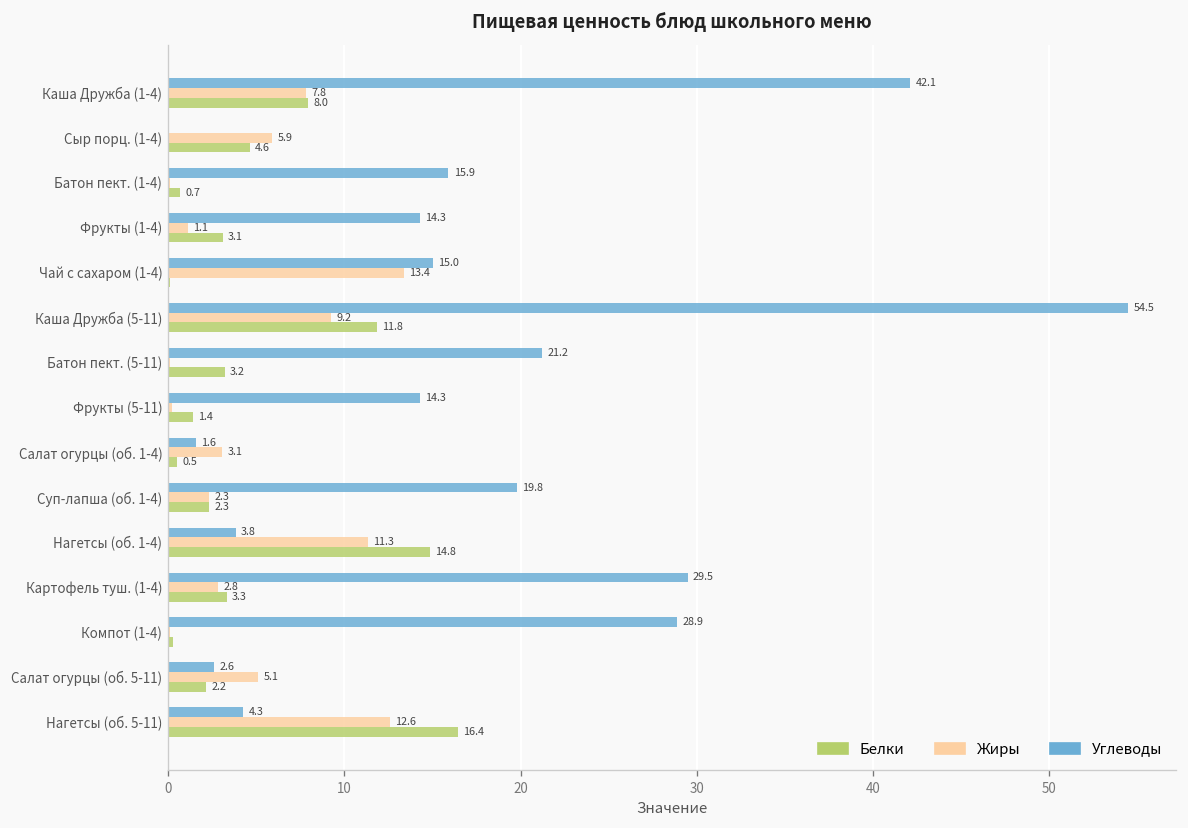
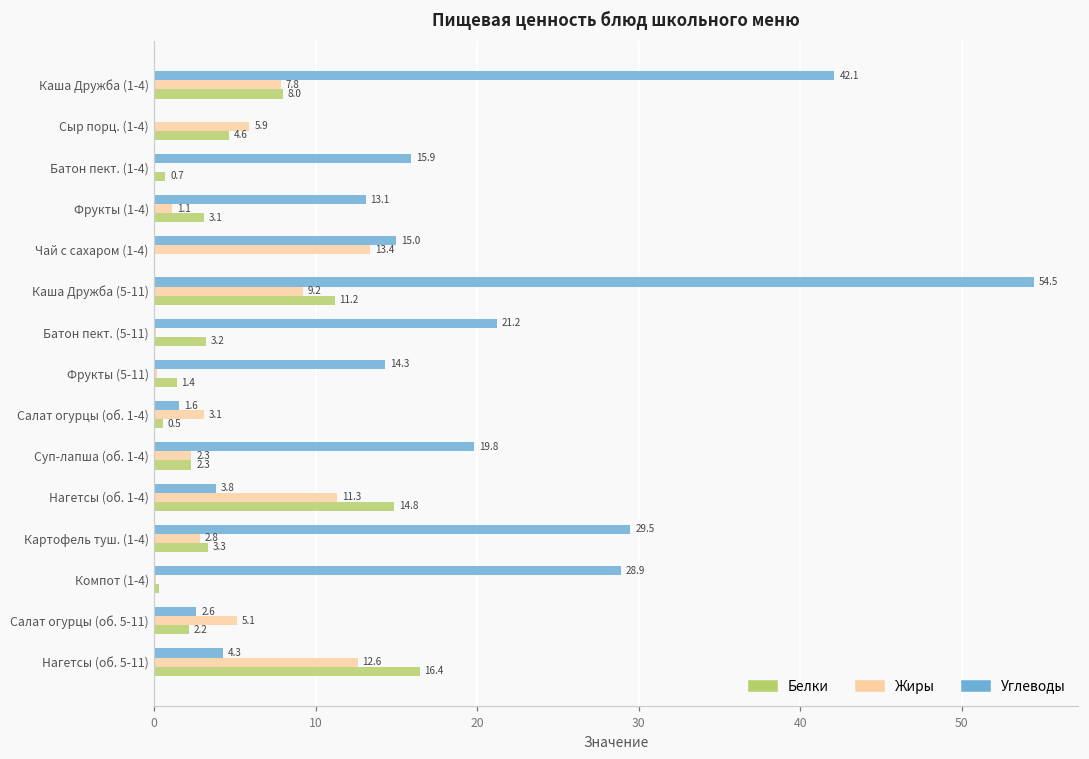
  {
    "Белки": {
      "Каша Дружба (1-4)": 8.0,
      "Сыр порц. (1-4)": 4.6,
      "Батон пект. (1-4)": 0.7,
      "Фрукты (1-4)": 3.1,
-     "Каша Дружба (5-11)": 11.8,
+     "Каша Дружба (5-11)": 11.2,
      "Батон пект. (5-11)": 3.2,
      "Фрукты (5-11)": 1.4,
      "Салат огурцы (об. 1-4)": 0.5,
      "Суп-лапша (об. 1-4)": 2.3,
      "Нагетсы (об. 1-4)": 14.8,
      "Картофель туш. (1-4)": 3.3,
      "Салат огурцы (об. 5-11)": 2.2,
      "Нагетсы (об. 5-11)": 16.4
    },
    "Жиры": {
      "Каша Дружба (1-4)": 7.8,
      "Сыр порц. (1-4)": 5.9,
      "Фрукты (1-4)": 1.1,
      "Чай с сахаром (1-4)": 13.4,
      "Каша Дружба (5-11)": 9.2,
      "Салат огурцы (об. 1-4)": 3.1,
      "Суп-лапша (об. 1-4)": 2.3,
      "Нагетсы (об. 1-4)": 11.3,
      "Картофель туш. (1-4)": 2.8,
      "Салат огурцы (об. 5-11)": 5.1,
      "Нагетсы (об. 5-11)": 12.6
    },
    "Углеводы": {
      "Каша Дружба (1-4)": 42.1,
      "Батон пект. (1-4)": 15.9,
-     "Фрукты (1-4)": 14.3,
+     "Фрукты (1-4)": 13.1,
      "Чай с сахаром (1-4)": 15.0,
      "Каша Дружба (5-11)": 54.5,
      "Батон пект. (5-11)": 21.2,
      "Фрукты (5-11)": 14.3,
      "Салат огурцы (об. 1-4)": 1.6,
      "Суп-лапша (об. 1-4)": 19.8,
      "Нагетсы (об. 1-4)": 3.8,
      "Картофель туш. (1-4)": 29.5,
      "Компот (1-4)": 28.9,
      "Салат огурцы (об. 5-11)": 2.6,
      "Нагетсы (об. 5-11)": 4.3
    }
  }
